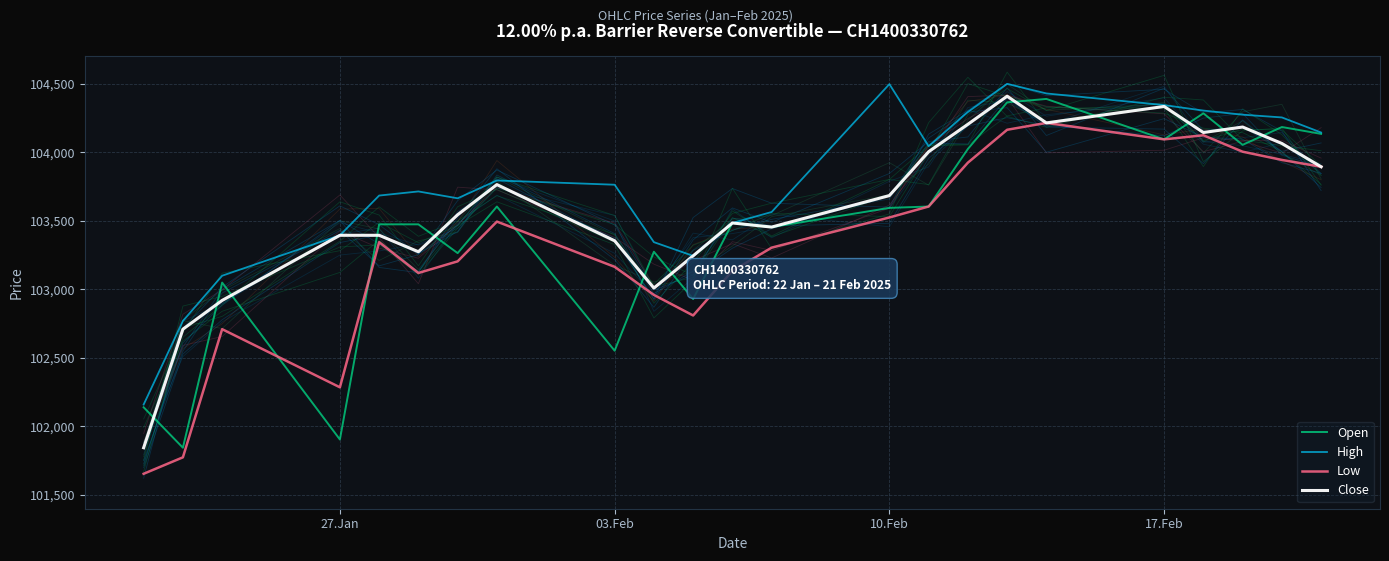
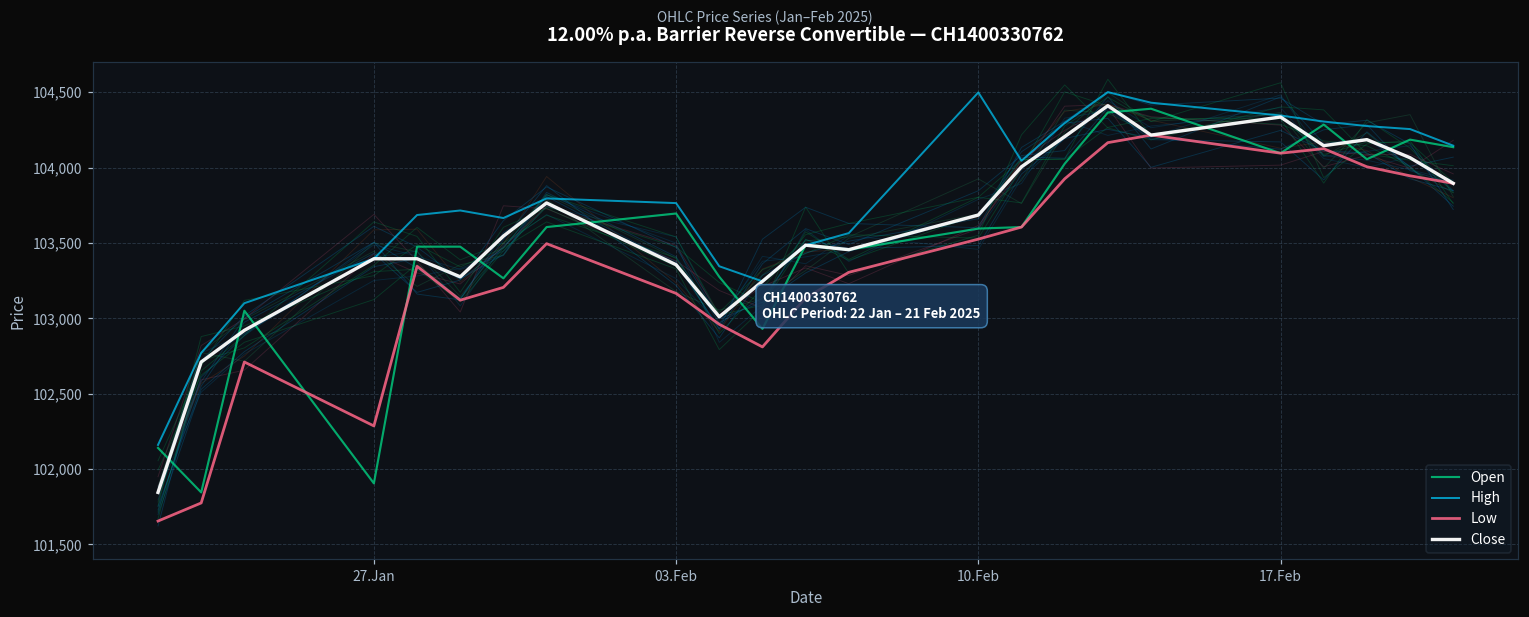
  {
    "Open": {
      "27.Jan": "101,910",
-     "03.Feb": "102,550"
+     "03.Feb": "103,700"
    },
    "High": {
      "03.Feb": "103,760",
      "10.Feb": "104,500"
    },
    "Low": {
      "27.Jan": "102,290"
    }
  }
